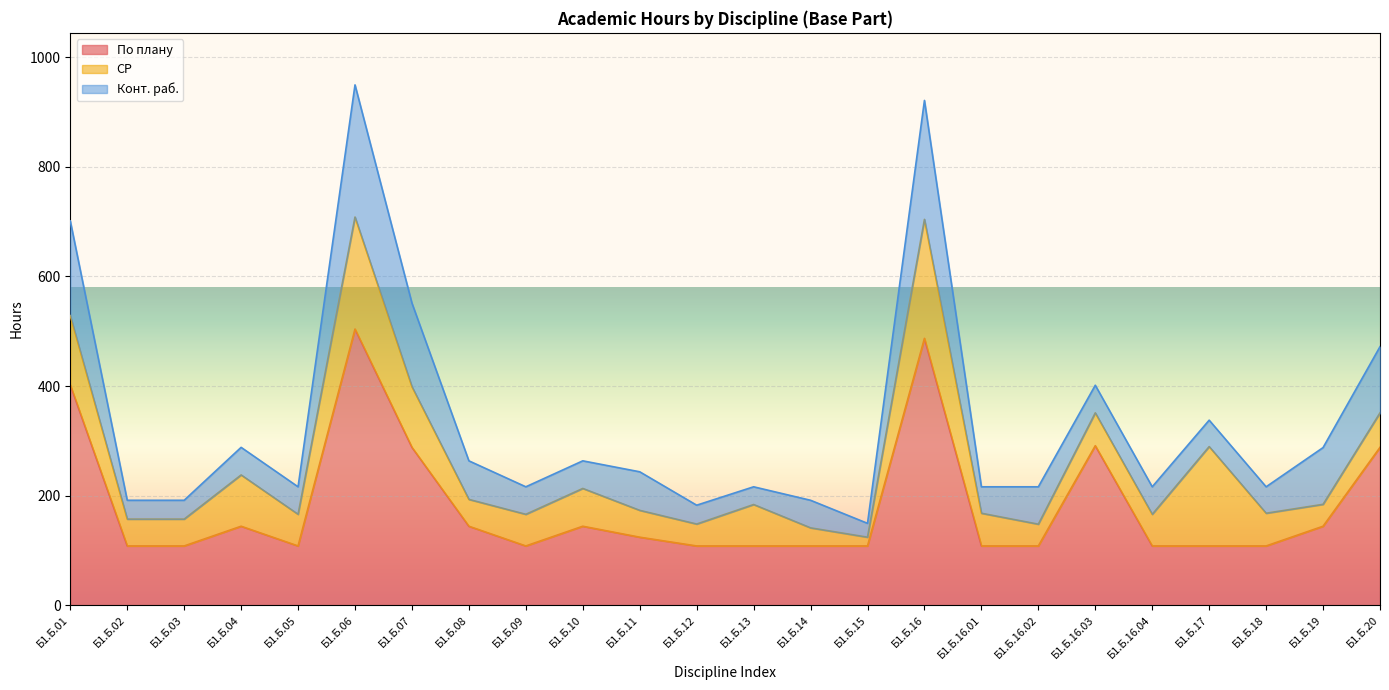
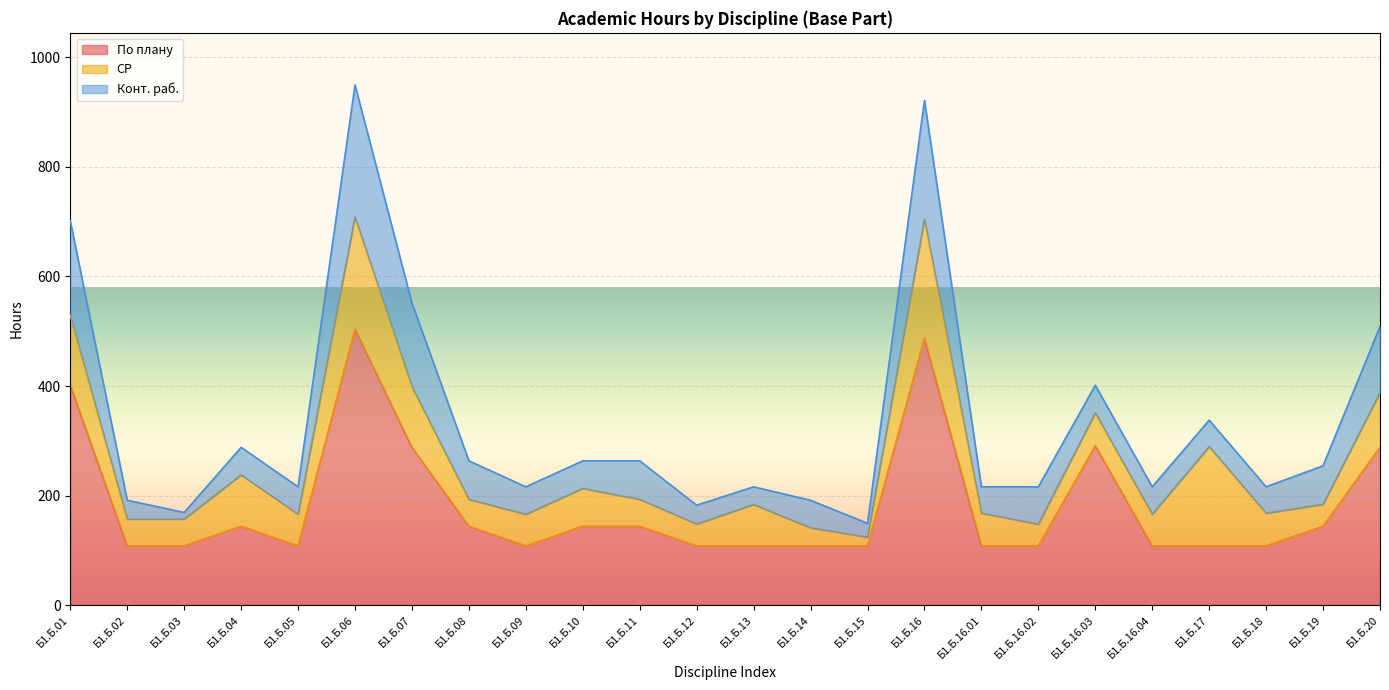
  {
    "По плану": {
      "Б1.Б.01": 400,
      "Б1.Б.02": 110,
      "Б1.Б.03": 110,
      "Б1.Б.04": 140,
      "Б1.Б.05": 110,
      "Б1.Б.06": 500,
      "Б1.Б.07": 290,
      "Б1.Б.08": 140,
      "Б1.Б.09": 110,
      "Б1.Б.10": 140,
-     "Б1.Б.11": 120,
+     "Б1.Б.11": 140,
      "Б1.Б.12": 110,
      "Б1.Б.13": 110,
      "Б1.Б.14": 110,
      "Б1.Б.15": 110,
      "Б1.Б.16": 490,
      "Б1.Б.16.01": 110,
      "Б1.Б.16.02": 110,
      "Б1.Б.16.03": 290,
      "Б1.Б.16.04": 110,
      "Б1.Б.17": 110,
      "Б1.Б.18": 110,
      "Б1.Б.19": 140,
      "Б1.Б.20": 290
    },
    "СР": {
      "Б1.Б.01": 130,
      "Б1.Б.02": 50,
      "Б1.Б.03": 50,
      "Б1.Б.04": 90,
      "Б1.Б.05": 60,
      "Б1.Б.06": 200,
      "Б1.Б.07": 110,
      "Б1.Б.08": 50,
      "Б1.Б.09": 60,
      "Б1.Б.10": 70,
      "Б1.Б.11": 50,
      "Б1.Б.12": 40,
      "Б1.Б.13": 80,
      "Б1.Б.14": 30,
      "Б1.Б.15": 20,
      "Б1.Б.16": 220,
      "Б1.Б.16.01": 60,
      "Б1.Б.16.02": 40,
      "Б1.Б.16.03": 60,
      "Б1.Б.16.04": 60,
      "Б1.Б.17": 180,
      "Б1.Б.18": 60,
      "Б1.Б.19": 40,
-     "Б1.Б.20": 60
+     "Б1.Б.20": 100
    },
    "Конт. раб.": {
      "Б1.Б.01": 170,
      "Б1.Б.02": 30,
-     "Б1.Б.03": 30,
+     "Б1.Б.03": 10,
      "Б1.Б.04": 50,
      "Б1.Б.05": 50,
      "Б1.Б.06": 240,
      "Б1.Б.07": 150,
      "Б1.Б.08": 70,
      "Б1.Б.09": 50,
      "Б1.Б.10": 50,
      "Б1.Б.11": 70,
      "Б1.Б.12": 30,
      "Б1.Б.13": 30,
      "Б1.Б.14": 50,
      "Б1.Б.15": 30,
      "Б1.Б.16": 220,
      "Б1.Б.16.01": 50,
      "Б1.Б.16.02": 70,
      "Б1.Б.16.03": 50,
      "Б1.Б.16.04": 50,
      "Б1.Б.17": 50,
      "Б1.Б.18": 50,
-     "Б1.Б.19": 100,
+     "Б1.Б.19": 70,
      "Б1.Б.20": 120
    }
  }
